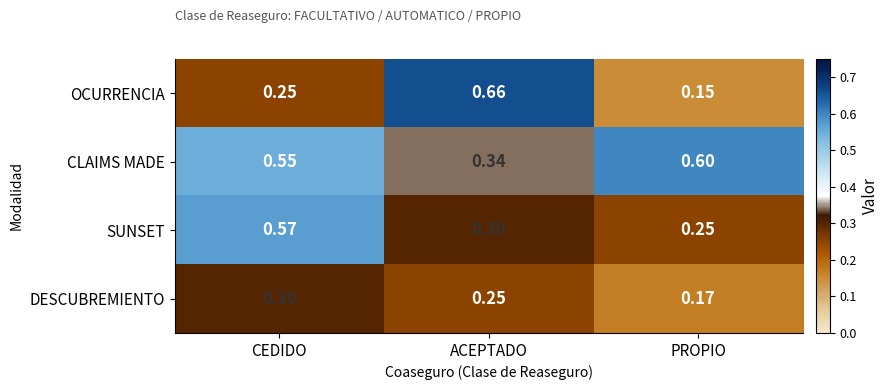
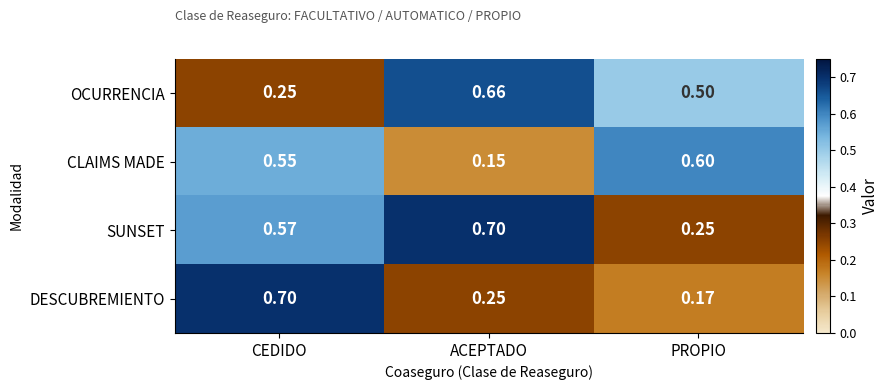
  {
    "OCURRENCIA": {
      "CEDIDO": 0.25,
      "ACEPTADO": 0.66,
-     "PROPIO": 0.15
+     "PROPIO": 0.50
    },
    "CLAIMS MADE": {
      "CEDIDO": 0.55,
-     "ACEPTADO": 0.34,
+     "ACEPTADO": 0.15,
      "PROPIO": 0.60
    },
    "SUNSET": {
      "CEDIDO": 0.57,
-     "ACEPTADO": 0.30,
+     "ACEPTADO": 0.70,
      "PROPIO": 0.25
    },
    "DESCUBREMIENTO": {
-     "CEDIDO": 0.30,
+     "CEDIDO": 0.70,
      "ACEPTADO": 0.25,
      "PROPIO": 0.17
    }
  }
